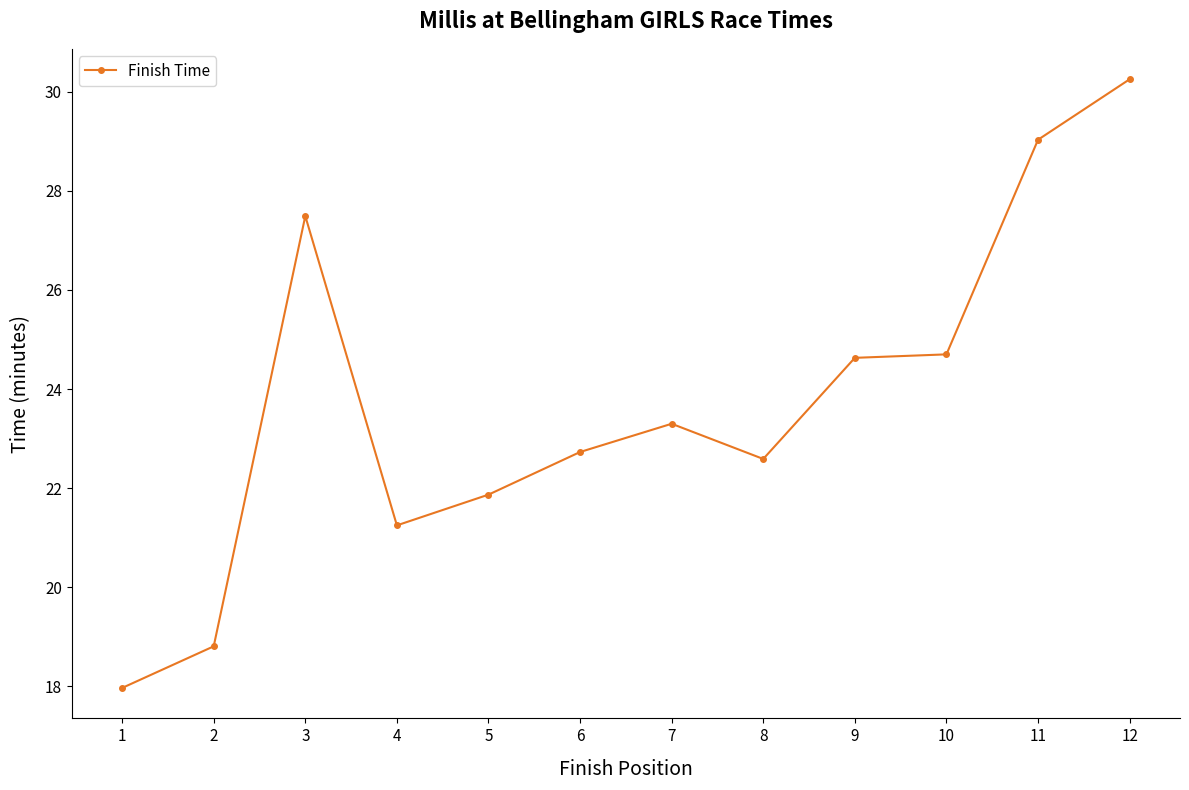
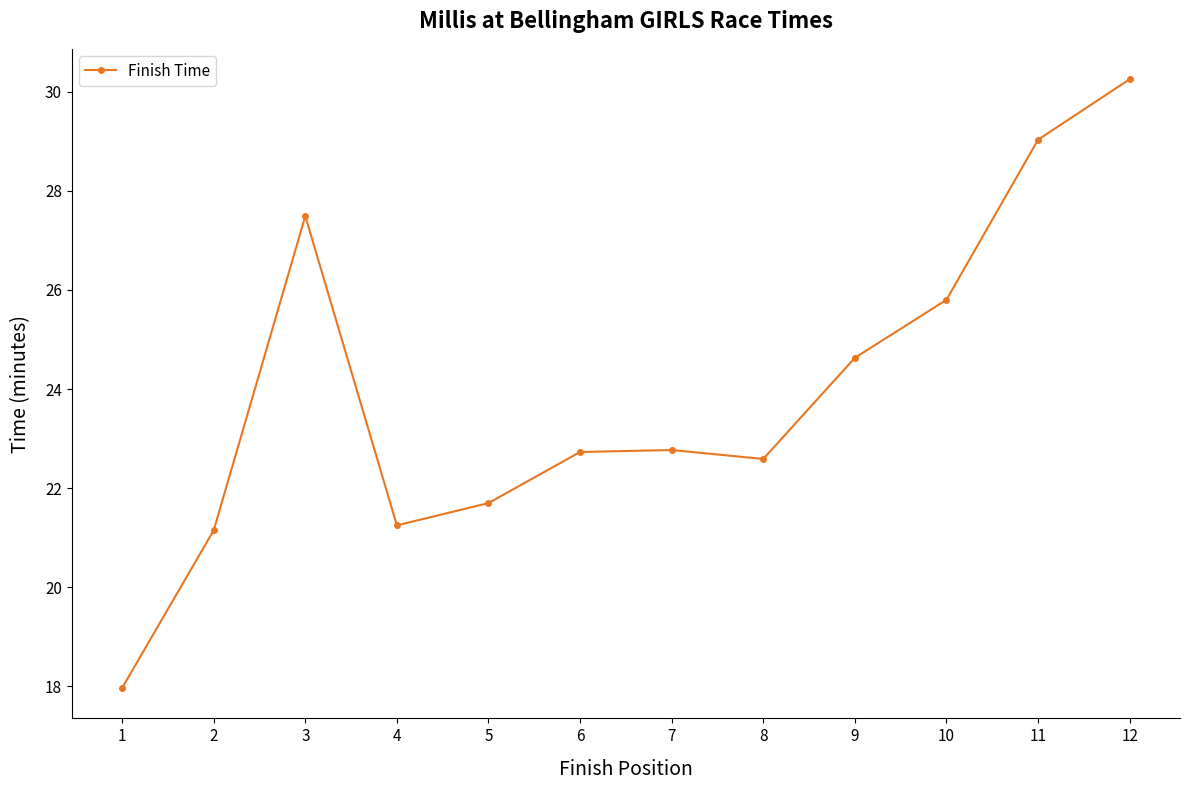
  {
    "1": 18.0,
-   "2": 18.8,
+   "2": 21.2,
    "3": 27.5,
    "4": 21.3,
-   "5": 21.9,
+   "5": 21.7,
    "6": 22.7,
-   "7": 23.3,
+   "7": 22.8,
    "8": 22.6,
    "9": 24.6,
-   "10": 24.7,
+   "10": 25.8,
    "11": 29.0,
    "12": 30.3
  }
